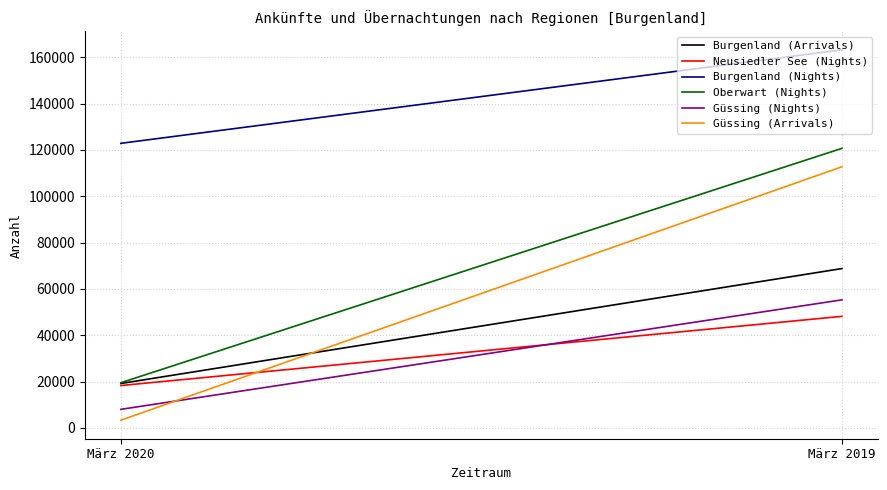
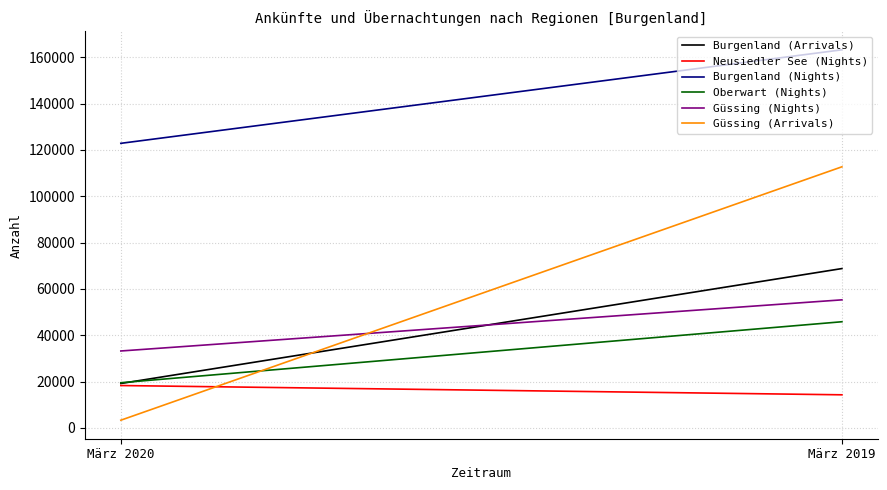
  {
    "Burgenland (Arrivals)": {
      "März 2019": 69000
    },
    "Neusiedler See (Nights)": {
-     "März 2019": 48000
+     "März 2019": 14000
    },
    "Burgenland (Nights)": {
      "März 2020": 123000
    },
    "Oberwart (Nights)": {
-     "März 2019": 121000
+     "März 2019": 46000
    },
    "Güssing (Nights)": {
-     "März 2020": 8000,
+     "März 2020": 33000,
      "März 2019": 55000
    },
    "Güssing (Arrivals)": {
      "März 2020": 3000,
      "März 2019": 113000
    }
  }
